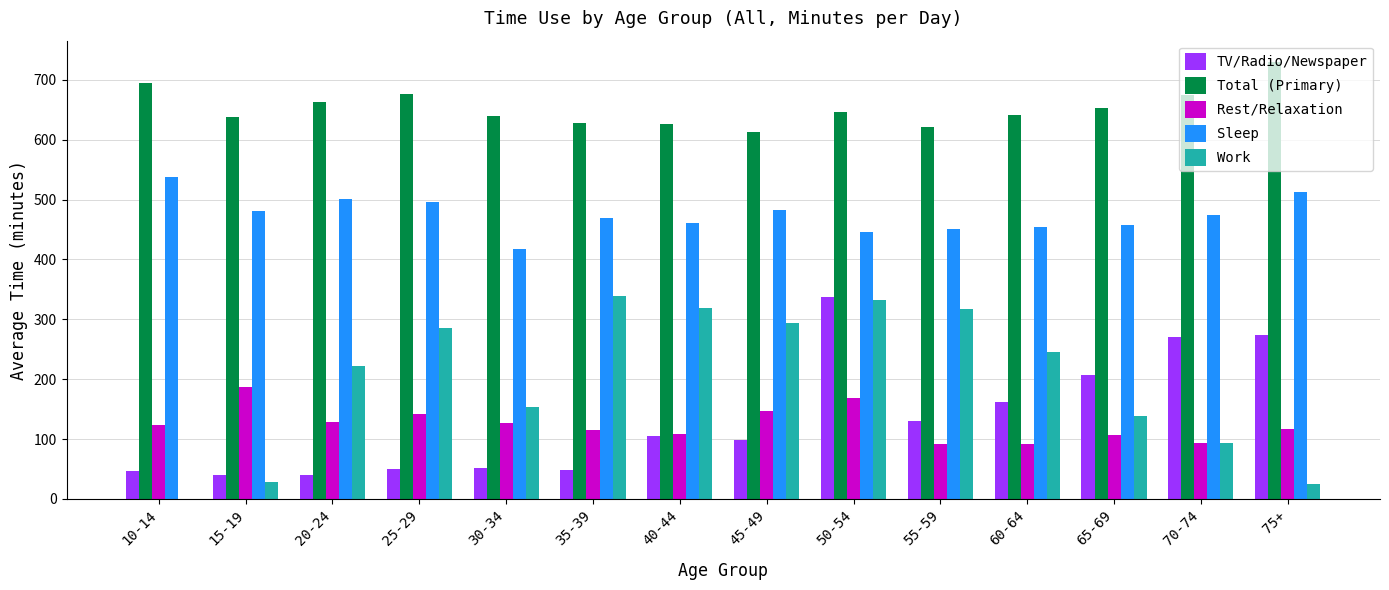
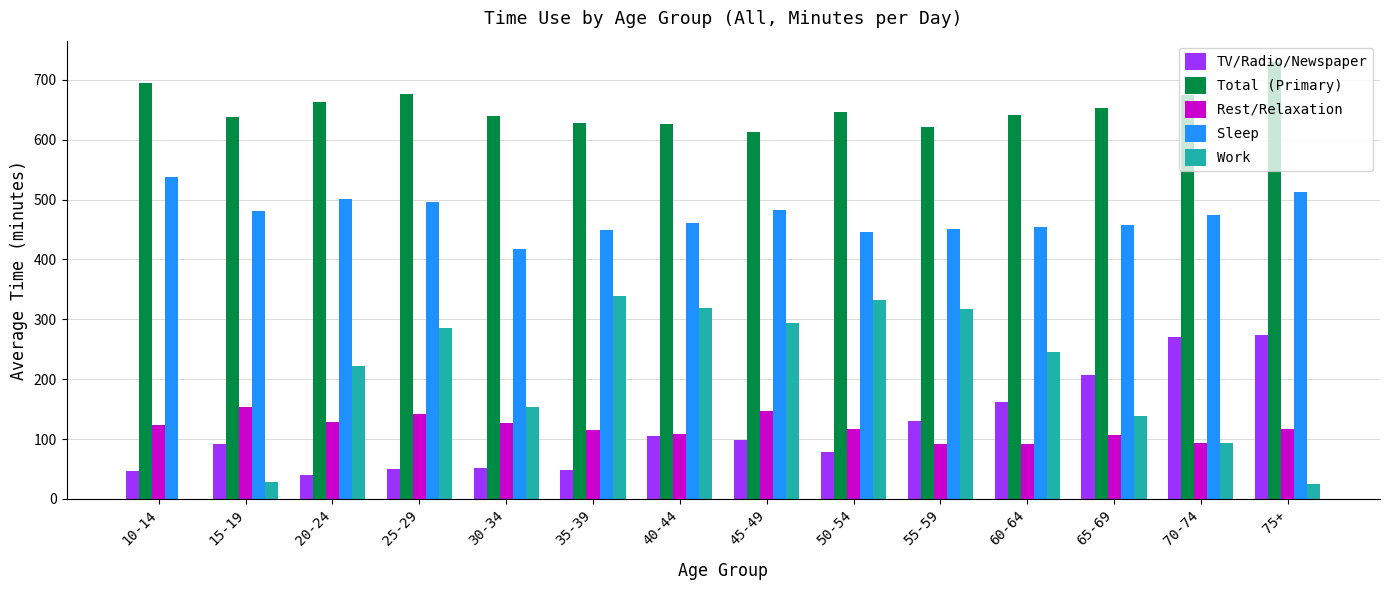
  {
    "TV/Radio/Newspaper": {
      "10-14": 50,
-     "15-19": 40,
+     "15-19": 90,
      "20-24": 40,
      "25-29": 50,
      "30-34": 50,
      "35-39": 50,
      "40-44": 110,
      "45-49": 100,
-     "50-54": 340,
+     "50-54": 80,
      "55-59": 130,
      "60-64": 160,
      "65-69": 210,
      "70-74": 270,
      "75+": 270
    },
    "Total (Primary)": {
      "10-14": 690,
      "15-19": 640,
      "20-24": 660,
      "25-29": 680,
      "30-34": 640,
      "35-39": 630,
      "40-44": 630,
      "45-49": 610,
      "50-54": 650,
      "55-59": 620,
      "60-64": 640,
      "65-69": 650
    },
    "Rest/Relaxation": {
      "10-14": 120,
-     "15-19": 190,
+     "15-19": 150,
      "20-24": 130,
      "25-29": 140,
      "30-34": 130,
      "35-39": 120,
      "40-44": 110,
      "45-49": 150,
-     "50-54": 170,
+     "50-54": 120,
      "55-59": 90,
      "60-64": 90,
      "65-69": 110,
      "70-74": 90,
      "75+": 120
    },
    "Sleep": {
      "10-14": 540,
      "15-19": 480,
      "20-24": 500,
      "25-29": 500,
      "30-34": 420,
-     "35-39": 470,
+     "35-39": 450,
      "40-44": 460,
      "45-49": 480,
      "50-54": 450,
      "55-59": 450,
      "60-64": 450,
      "65-69": 460,
      "70-74": 470,
      "75+": 510
    },
    "Work": {
      "10-14": 0,
      "15-19": 30,
      "20-24": 220,
      "25-29": 290,
      "30-34": 150,
      "35-39": 340,
      "40-44": 320,
      "45-49": 290,
      "50-54": 330,
      "55-59": 320,
      "60-64": 250,
      "65-69": 140,
      "70-74": 90,
      "75+": 30
    }
  }
